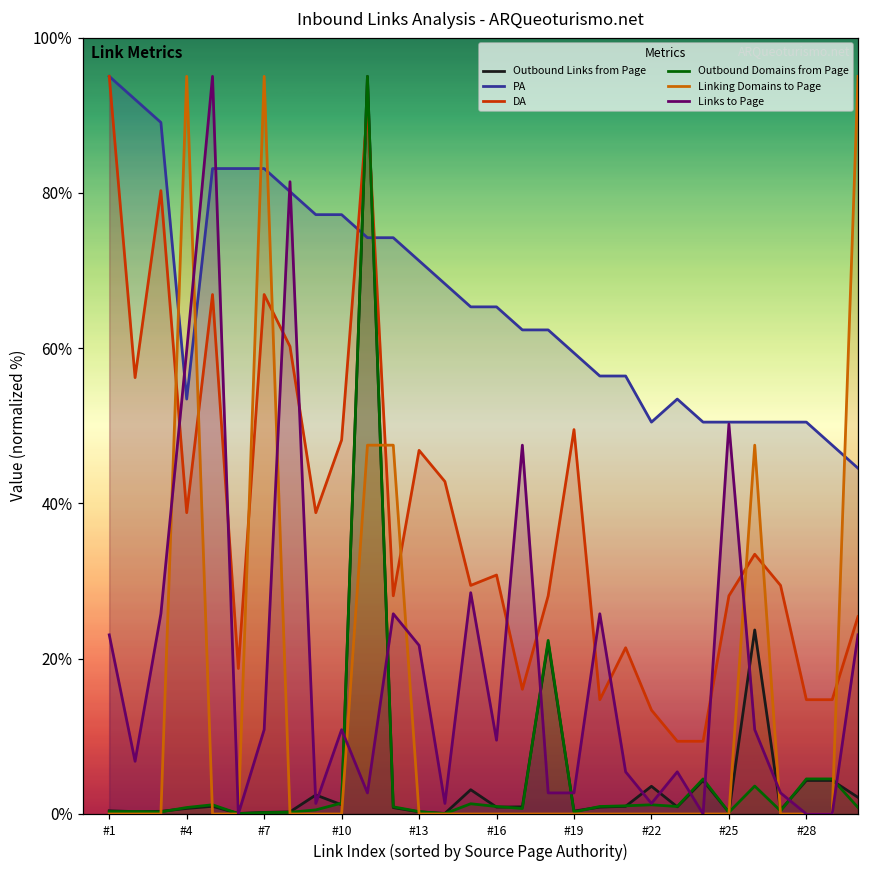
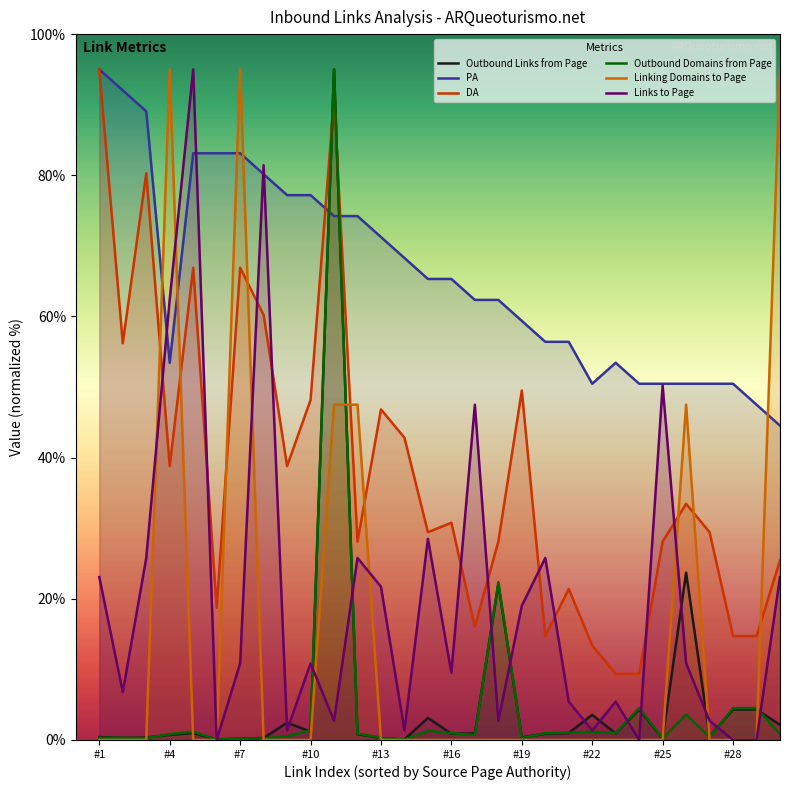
  {
    "Outbound Links from Page": {
      "#22": "4%"
    },
    "PA": {
      "#4": "53%",
      "#7": "83%",
      "#10": "77%",
      "#13": "71%",
      "#16": "65%",
      "#19": "59%",
      "#22": "50%",
      "#28": "50%"
    },
    "Links to Page": {
      "#1": "23%",
-     "#4": "60%",
+     "#4": "62%",
      "#7": "11%",
      "#10": "11%",
      "#13": "22%",
      "#16": "10%",
-     "#19": "3%"
+     "#19": "19%"
    }
  }
